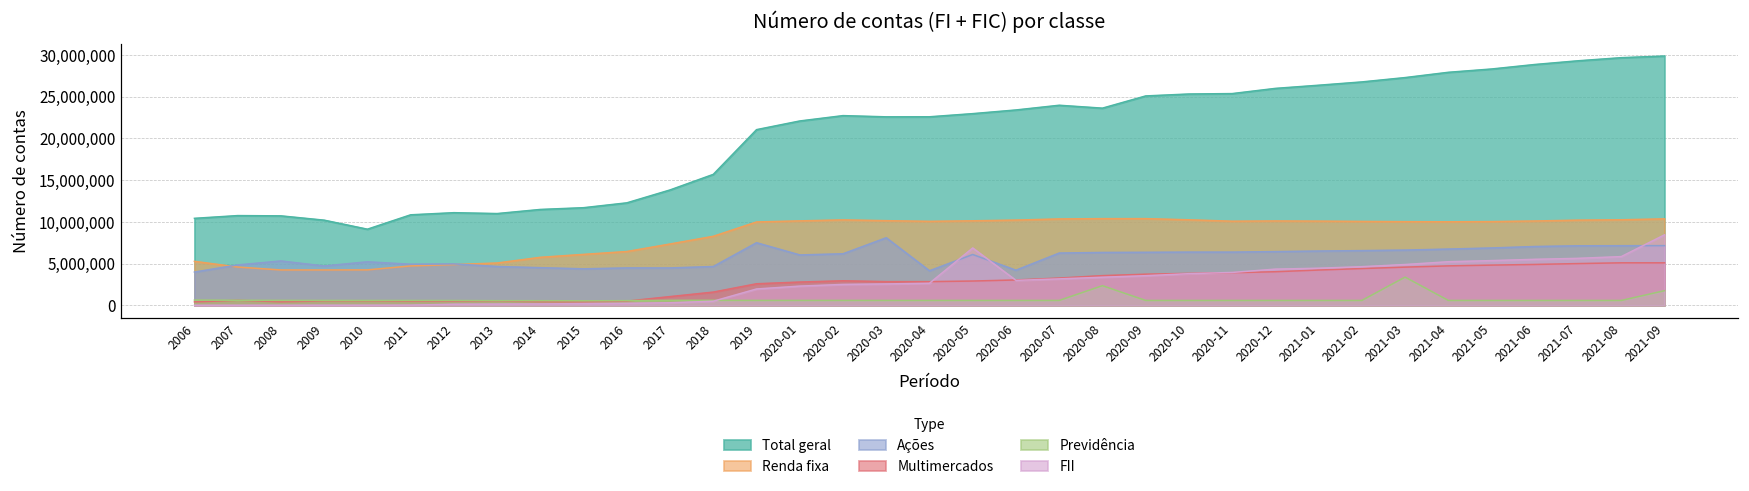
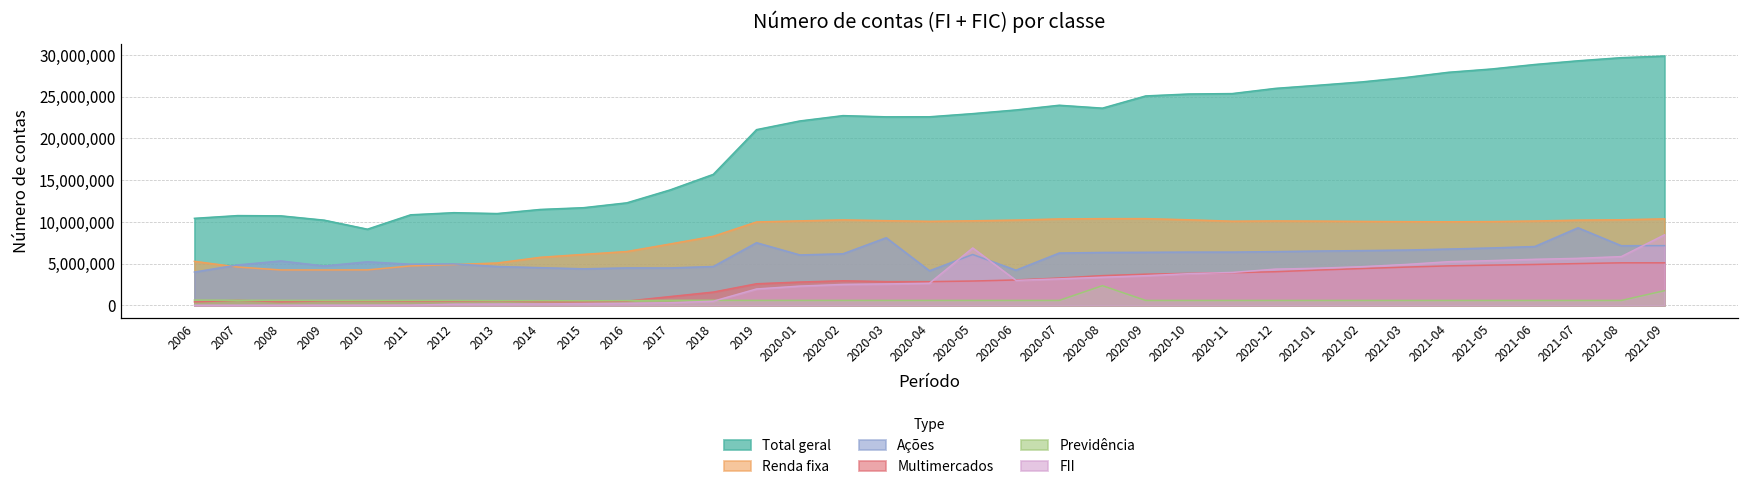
  {
    "Total geral": {
      "2006": "10,000,000",
      "2007": "11,000,000",
      "2008": "11,000,000",
      "2009": "10,000,000",
      "2010": "9,000,000",
      "2011": "11,000,000",
      "2012": "11,000,000",
      "2013": "11,000,000",
      "2014": "11,000,000",
      "2015": "12,000,000",
      "2016": "12,000,000",
      "2017": "14,000,000",
      "2018": "16,000,000",
      "2019": "21,000,000",
      "2020-01": "22,000,000",
      "2020-02": "23,000,000",
      "2020-03": "23,000,000",
      "2020-04": "23,000,000",
      "2020-05": "23,000,000",
      "2020-06": "23,000,000",
      "2020-07": "24,000,000",
      "2020-08": "24,000,000",
      "2020-09": "25,000,000",
      "2020-10": "25,000,000",
      "2020-11": "25,000,000",
      "2020-12": "26,000,000",
      "2021-01": "26,000,000",
      "2021-02": "27,000,000",
      "2021-03": "27,000,000",
      "2021-04": "28,000,000",
      "2021-05": "28,000,000",
      "2021-06": "29,000,000",
      "2021-07": "29,000,000",
      "2021-08": "30,000,000",
      "2021-09": "30,000,000"
    },
    "Ações": {
      "2006": "4,000,000",
      "2008": "5,000,000",
      "2009": "5,000,000",
      "2010": "5,000,000",
      "2013": "5,000,000",
      "2014": "5,000,000",
      "2015": "4,000,000",
      "2016": "4,000,000",
      "2017": "4,000,000",
      "2018": "5,000,000",
      "2019": "7,000,000",
      "2020-01": "6,000,000",
      "2020-02": "6,000,000",
      "2020-03": "8,000,000",
      "2020-04": "4,000,000",
      "2020-05": "6,000,000",
      "2020-06": "4,000,000",
      "2020-07": "6,000,000",
      "2020-08": "6,000,000",
      "2020-09": "6,000,000",
      "2020-10": "6,000,000",
      "2020-11": "6,000,000",
      "2020-12": "6,000,000",
      "2021-01": "6,000,000",
      "2021-02": "7,000,000",
      "2021-03": "7,000,000",
      "2021-04": "7,000,000",
      "2021-05": "7,000,000",
      "2021-06": "7,000,000",
-     "2021-07": "7,000,000",
+     "2021-07": "9,000,000",
      "2021-08": "7,000,000",
      "2021-09": "7,000,000"
    },
    "Previdência": {
      "2019": "1,000,000",
      "2020-01": "1,000,000",
      "2020-02": "1,000,000",
      "2020-03": "1,000,000",
      "2020-04": "1,000,000",
      "2020-05": "1,000,000",
      "2020-06": "1,000,000",
      "2020-07": "1,000,000",
      "2020-08": "2,000,000",
      "2020-09": "1,000,000",
      "2020-10": "1,000,000",
      "2020-11": "1,000,000",
      "2020-12": "1,000,000",
      "2021-01": "1,000,000",
      "2021-02": "1,000,000",
-     "2021-03": "3,000,000",
+     "2021-03": "1,000,000",
      "2021-04": "1,000,000",
      "2021-05": "1,000,000",
      "2021-06": "1,000,000",
      "2021-07": "1,000,000",
      "2021-08": "1,000,000",
      "2021-09": "2,000,000"
    },
    "FII": {
      "2006": "0",
      "2007": "0",
      "2008": "0",
      "2009": "0",
      "2010": "0",
      "2011": "0",
      "2012": "0",
      "2013": "0",
      "2019": "2,000,000",
      "2020-01": "2,000,000",
      "2020-02": "2,000,000",
      "2020-05": "7,000,000",
      "2021-04": "5,000,000",
      "2021-05": "5,000,000",
      "2021-06": "6,000,000",
      "2021-07": "6,000,000",
      "2021-08": "6,000,000",
      "2021-09": "8,000,000"
    }
  }
